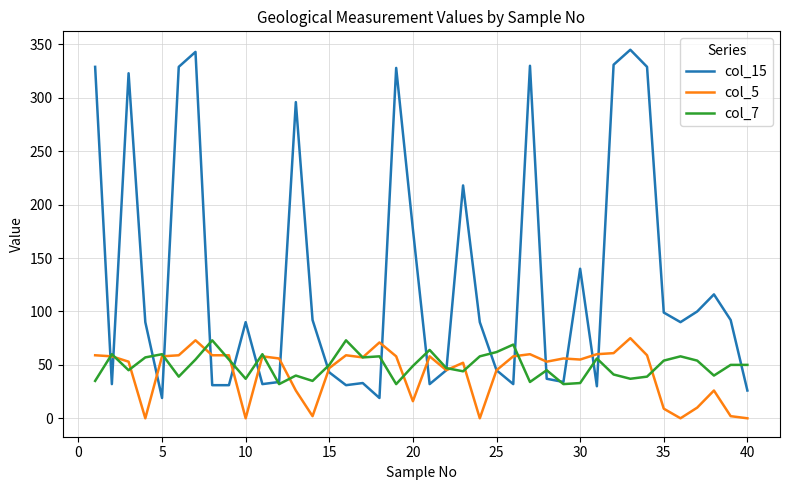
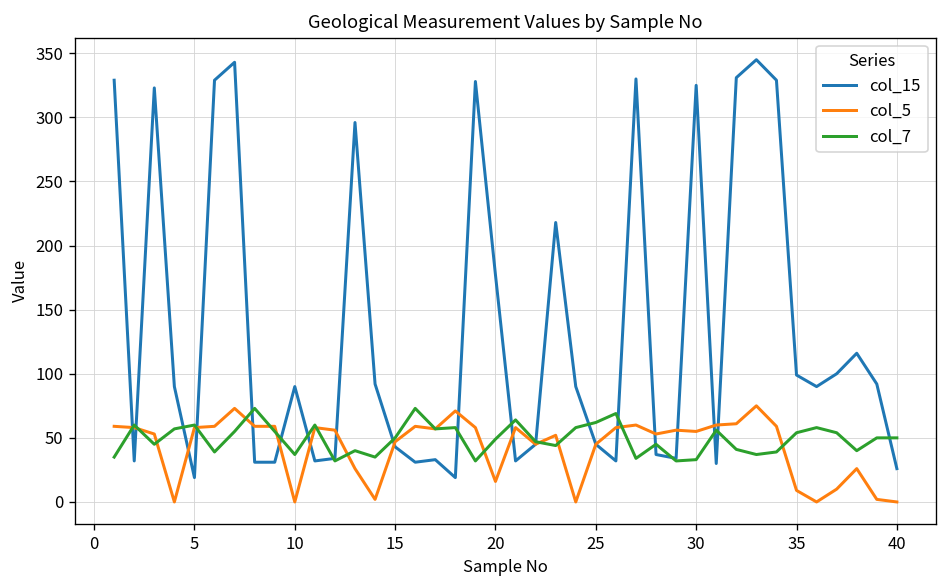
  {
    "col_15": {
      "5": 19,
      "10": 90,
      "15": 43,
      "20": 177,
-     "30": 140,
+     "30": 325,
      "35": 99,
      "40": 26
    },
    "col_5": {
      "10": 0,
      "15": 47,
      "20": 16,
      "30": 55,
      "35": 9,
      "40": 0
    },
    "col_7": {
      "10": 37,
      "15": 50,
      "20": 49,
      "25": 62,
      "30": 33,
      "35": 54,
      "40": 50
    }
  }
